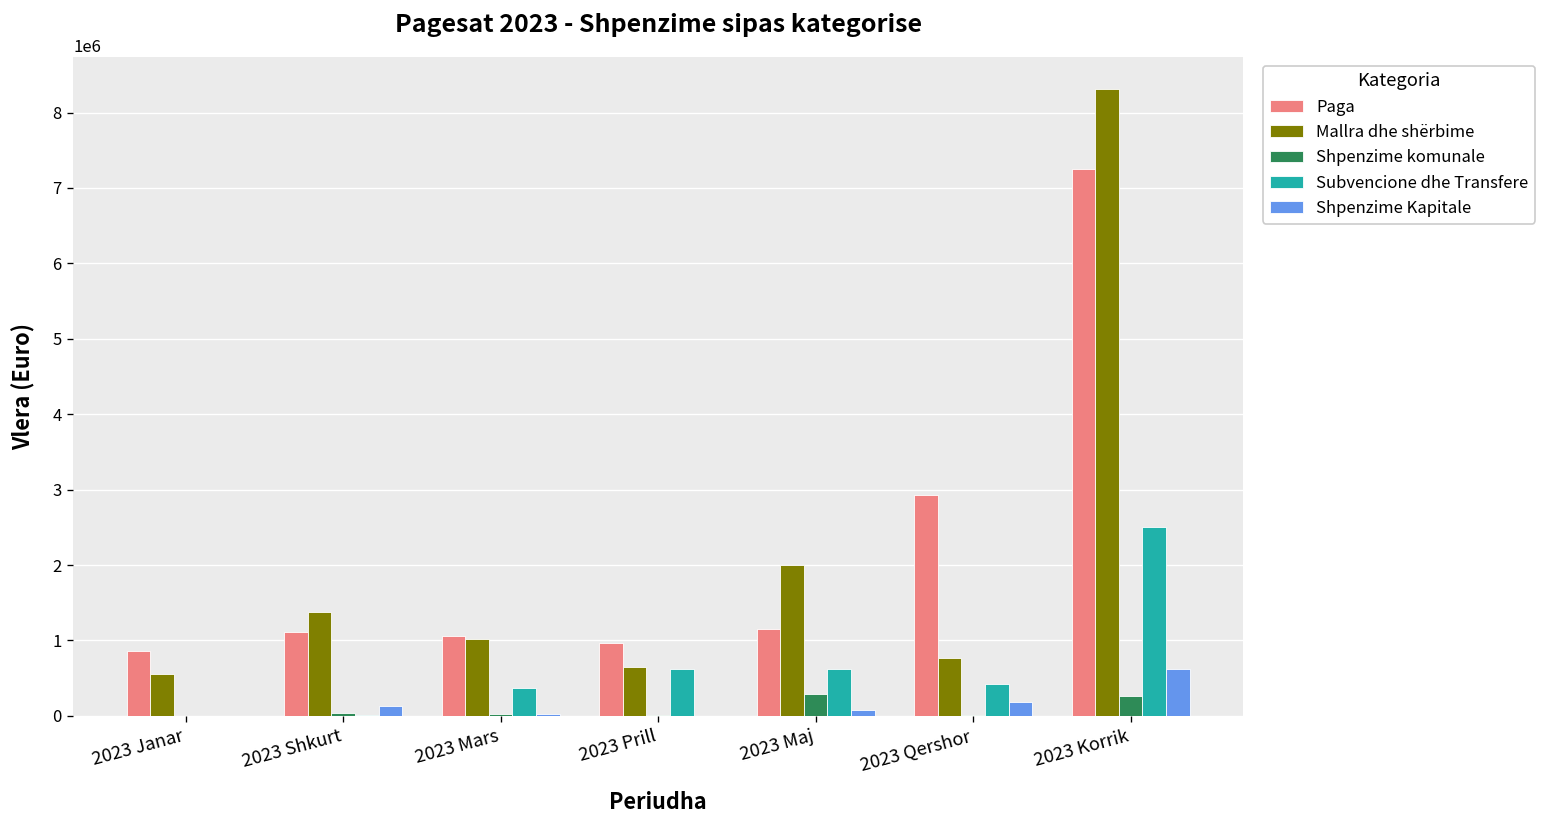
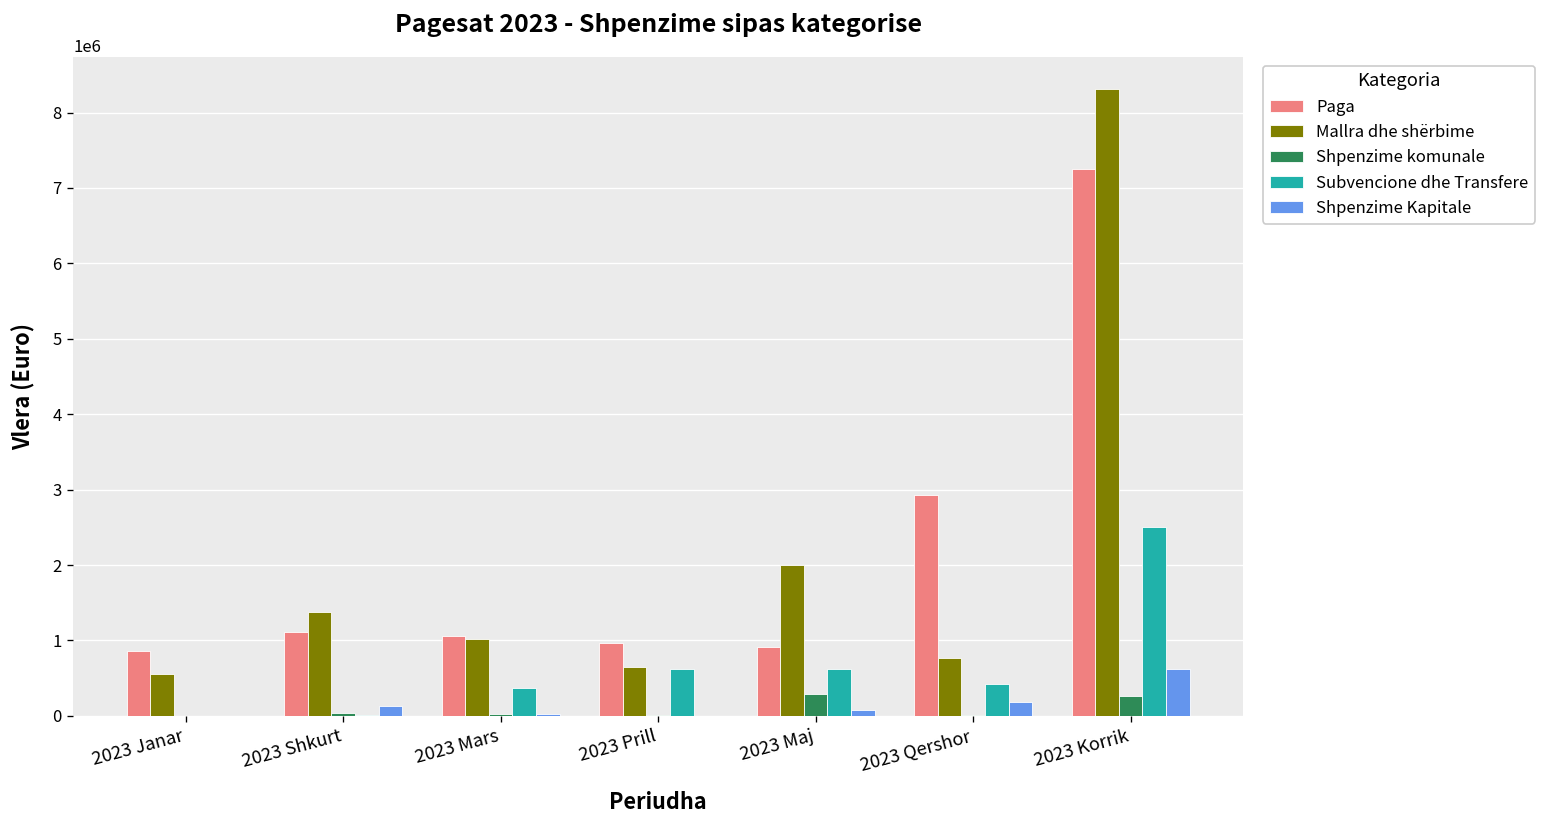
  {
    "Paga": {
      "2023 Janar": 900000,
      "2023 Shkurt": 1100000,
      "2023 Mars": 1100000,
      "2023 Prill": 1000000,
-     "2023 Maj": 1100000,
+     "2023 Maj": 900000,
      "2023 Qershor": 2900000,
      "2023 Korrik": 7300000
    },
    "Mallra dhe shërbime": {
      "2023 Janar": 600000,
      "2023 Shkurt": 1400000,
      "2023 Mars": 1000000,
      "2023 Prill": 600000,
      "2023 Maj": 2000000,
      "2023 Qershor": 800000,
      "2023 Korrik": 8300000
    },
    "Shpenzime komunale": {
      "2023 Janar": 0,
      "2023 Maj": 300000,
      "2023 Korrik": 300000
    },
    "Subvencione dhe Transfere": {
      "2023 Janar": 0,
      "2023 Mars": 400000,
      "2023 Prill": 600000,
      "2023 Maj": 600000,
      "2023 Qershor": 400000,
      "2023 Korrik": 2500000
    },
    "Shpenzime Kapitale": {
      "2023 Janar": 0,
      "2023 Shkurt": 100000,
      "2023 Prill": 0,
      "2023 Maj": 100000,
      "2023 Qershor": 200000,
      "2023 Korrik": 600000
    }
  }
